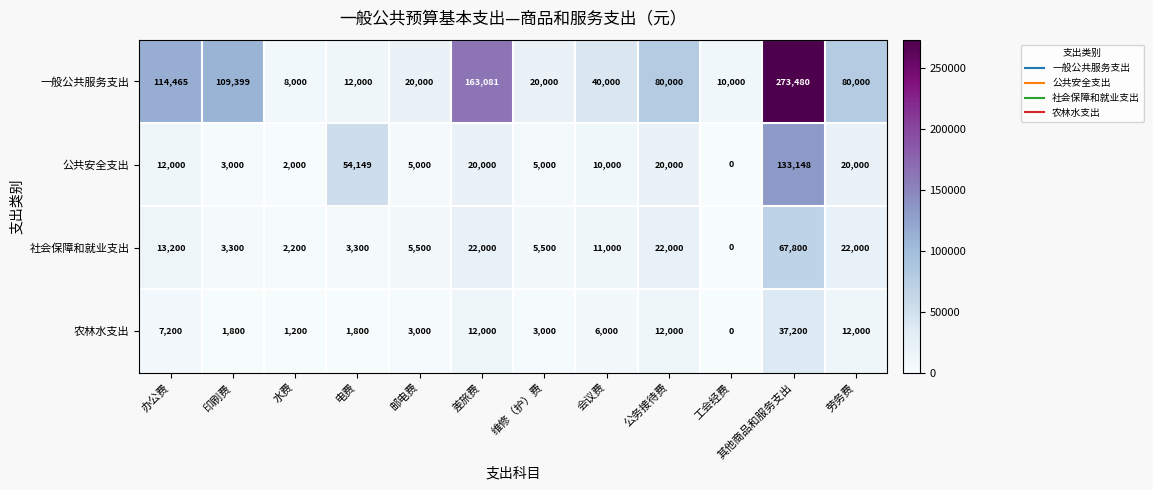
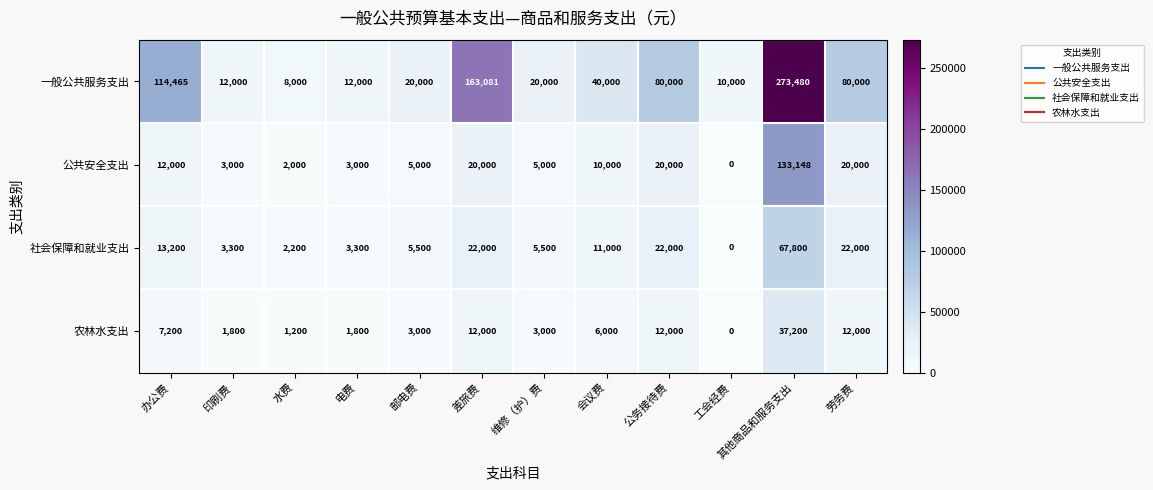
  {
    "一般公共服务支出": {
      "办公费": "114,465",
-     "印刷费": "109,399",
+     "印刷费": "12,000",
      "水费": "8,000",
      "电费": "12,000",
      "邮电费": "20,000",
      "差旅费": "163,081",
      "维修（护）费": "20,000",
      "会议费": "40,000",
      "公务接待费": "80,000",
      "工会经费": "10,000",
      "其他商品和服务支出": "273,480",
      "劳务费": "80,000"
    },
    "公共安全支出": {
      "办公费": "12,000",
      "印刷费": "3,000",
      "水费": "2,000",
-     "电费": "54,149",
+     "电费": "3,000",
      "邮电费": "5,000",
      "差旅费": "20,000",
      "维修（护）费": "5,000",
      "会议费": "10,000",
      "公务接待费": "20,000",
      "工会经费": "0",
      "其他商品和服务支出": "133,148",
      "劳务费": "20,000"
    },
    "社会保障和就业支出": {
      "办公费": "13,200",
      "印刷费": "3,300",
      "水费": "2,200",
      "电费": "3,300",
      "邮电费": "5,500",
      "差旅费": "22,000",
      "维修（护）费": "5,500",
      "会议费": "11,000",
      "公务接待费": "22,000",
      "工会经费": "0",
      "其他商品和服务支出": "67,800",
      "劳务费": "22,000"
    },
    "农林水支出": {
      "办公费": "7,200",
      "印刷费": "1,800",
      "水费": "1,200",
      "电费": "1,800",
      "邮电费": "3,000",
      "差旅费": "12,000",
      "维修（护）费": "3,000",
      "会议费": "6,000",
      "公务接待费": "12,000",
      "工会经费": "0",
      "其他商品和服务支出": "37,200",
      "劳务费": "12,000"
    }
  }
